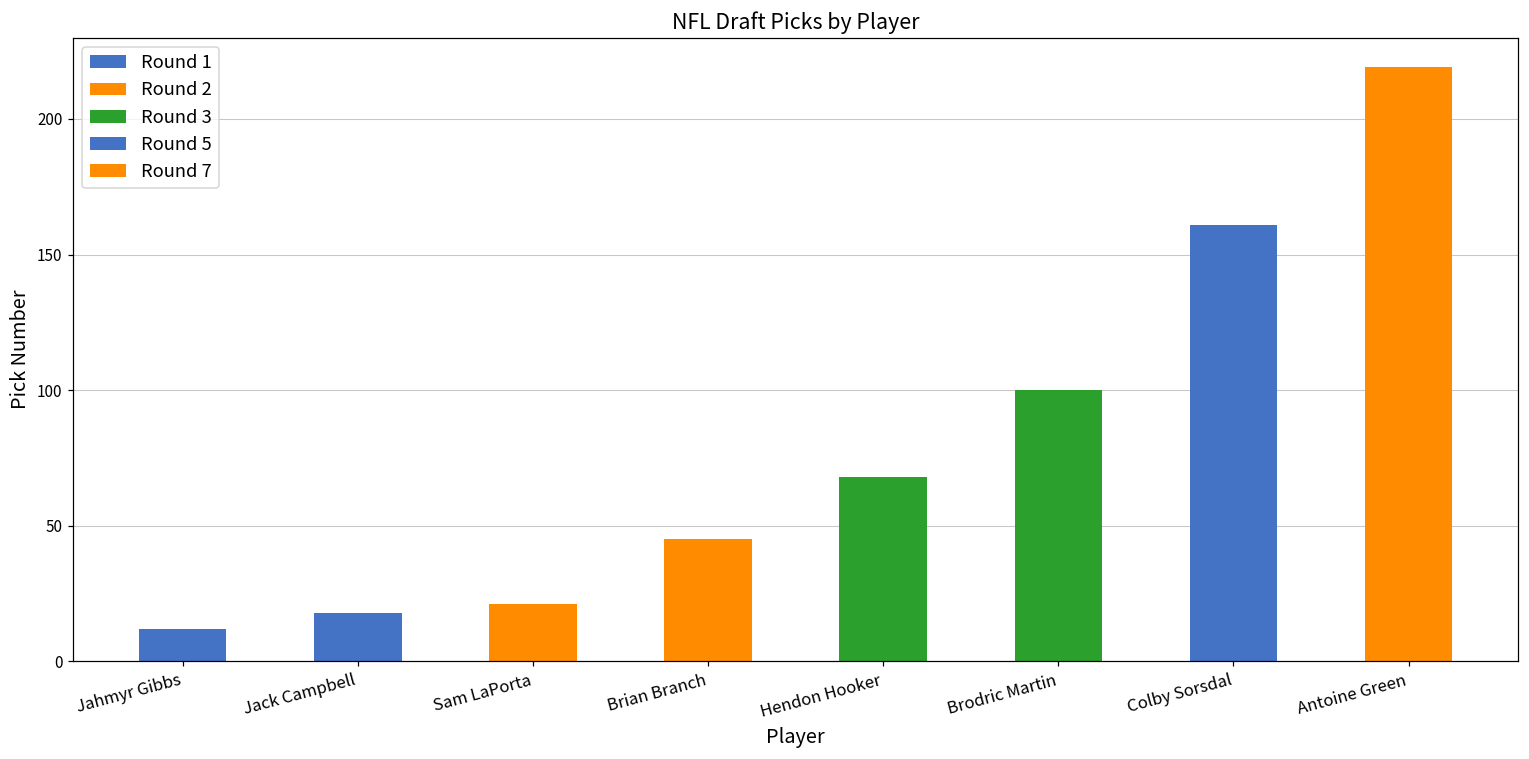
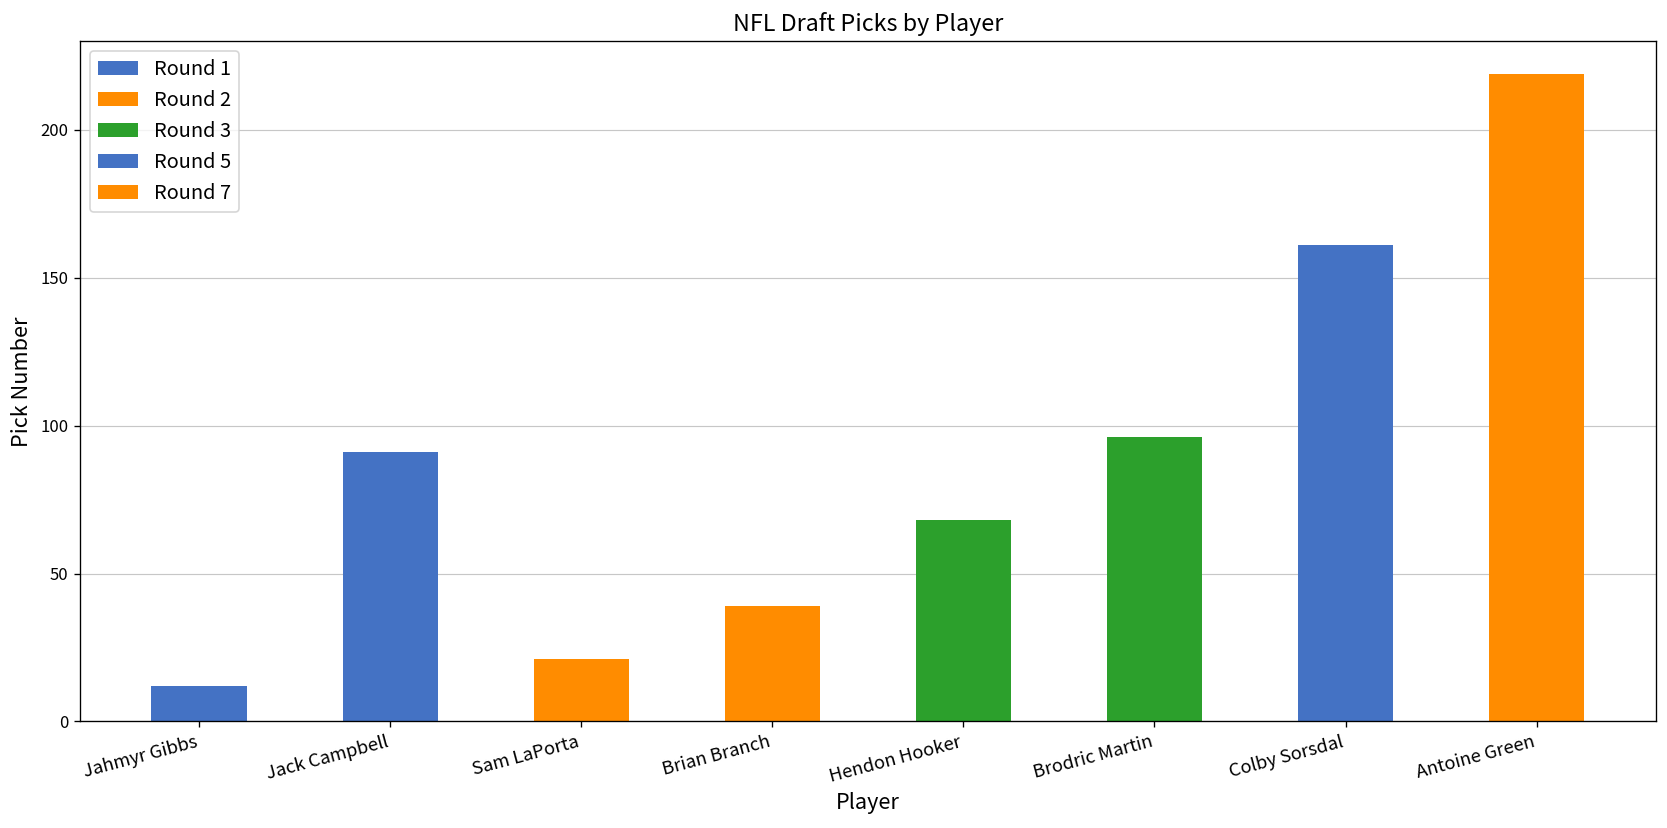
  {
    "Jahmyr Gibbs": 12,
-   "Jack Campbell": 18,
+   "Jack Campbell": 91,
    "Sam LaPorta": 21,
-   "Brian Branch": 45,
+   "Brian Branch": 39,
    "Hendon Hooker": 68,
-   "Brodric Martin": 100,
+   "Brodric Martin": 96,
    "Colby Sorsdal": 161,
    "Antoine Green": 219
  }
